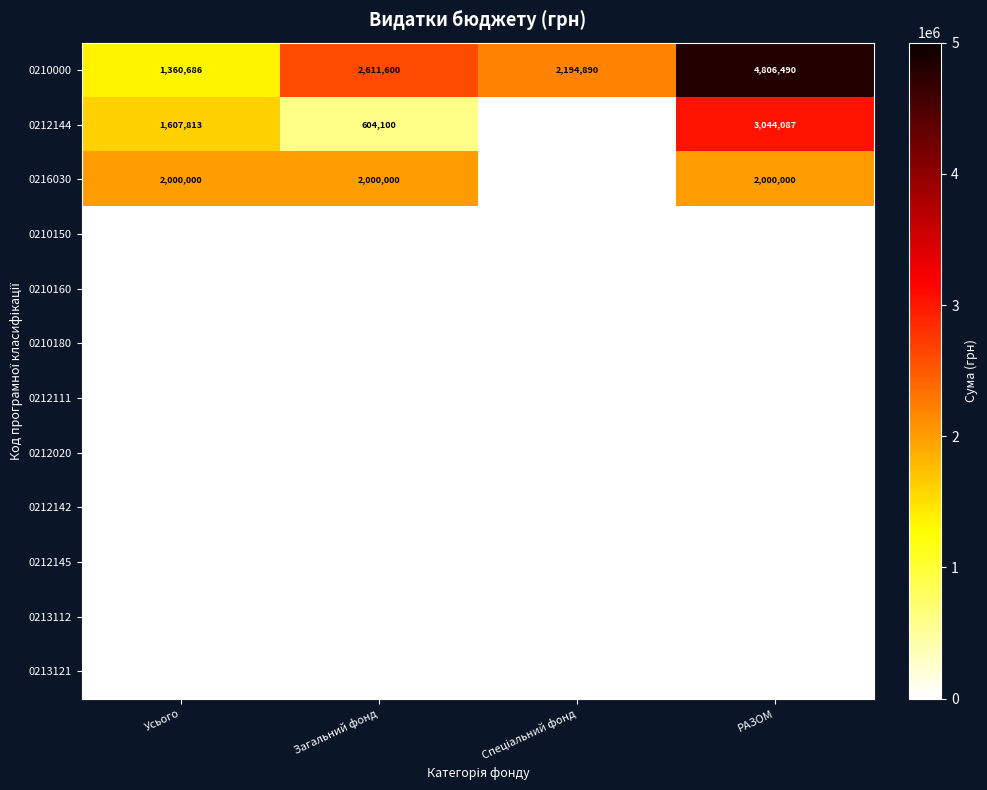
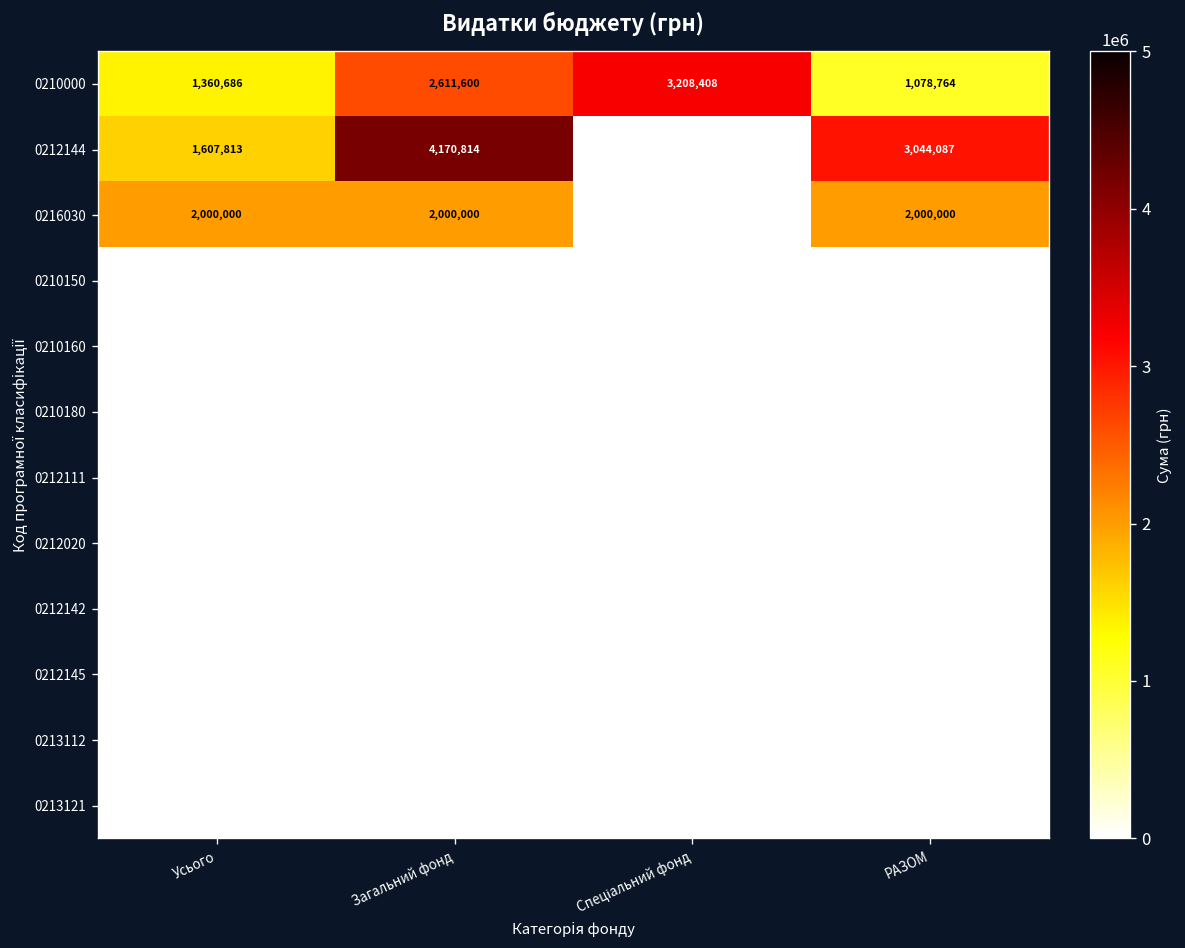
  {
    "0210000": {
      "Усього": "1,360,686",
      "Загальний фонд": "2,611,600",
-     "Спеціальний фонд": "2,194,890",
-     "РАЗОМ": "4,806,490"
+     "Спеціальний фонд": "3,208,408",
+     "РАЗОМ": "1,078,764"
    },
    "0212144": {
      "Усього": "1,607,813",
-     "Загальний фонд": "604,100",
+     "Загальний фонд": "4,170,814",
      "РАЗОМ": "3,044,087"
    },
    "0216030": {
      "Усього": "2,000,000",
      "Загальний фонд": "2,000,000",
      "РАЗОМ": "2,000,000"
    }
  }
